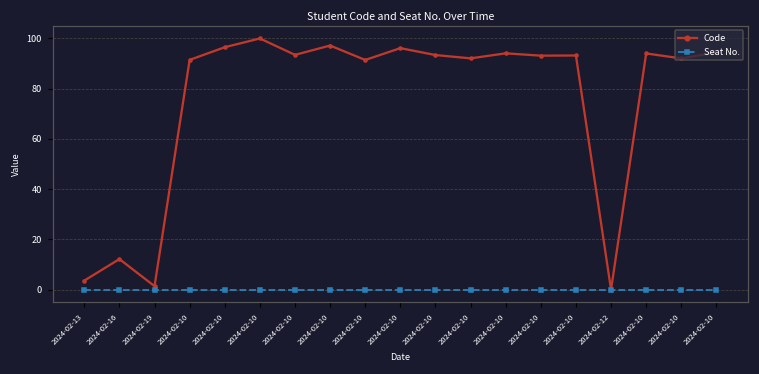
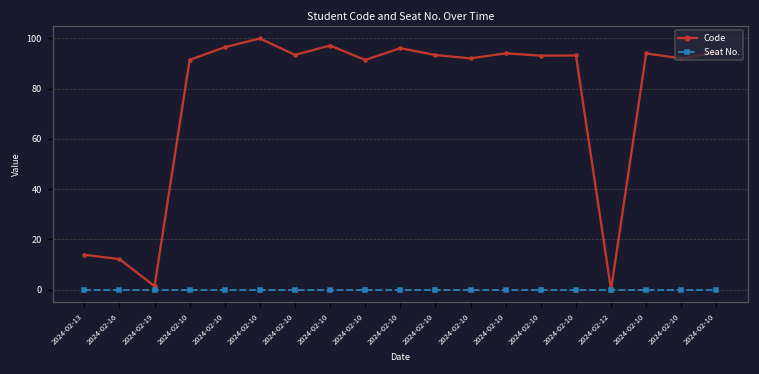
  {
    "Code": {
-     "2024-02-13": 4,
+     "2024-02-13": 14,
      "2024-02-16": 12,
      "2024-02-19": 1
    },
    "Seat No.": {
      "2024-02-13": 0,
      "2024-02-16": 0,
      "2024-02-19": 0
    }
  }
